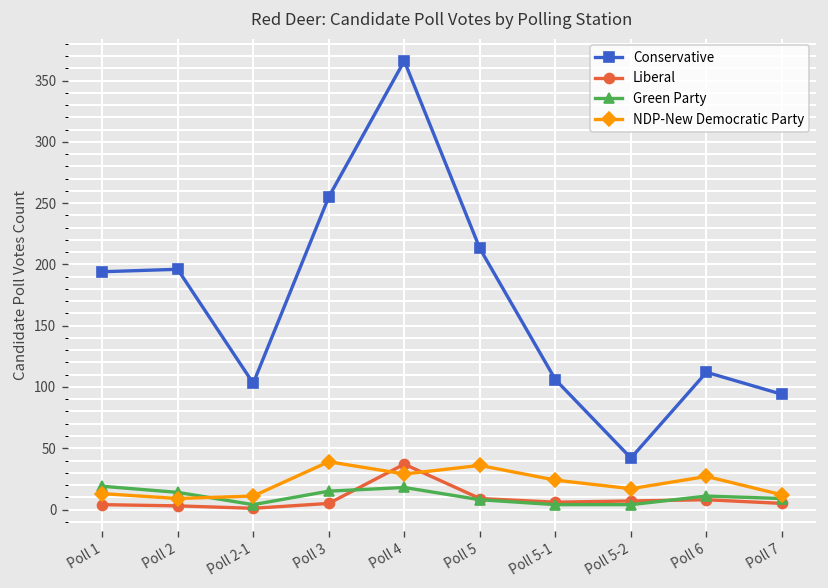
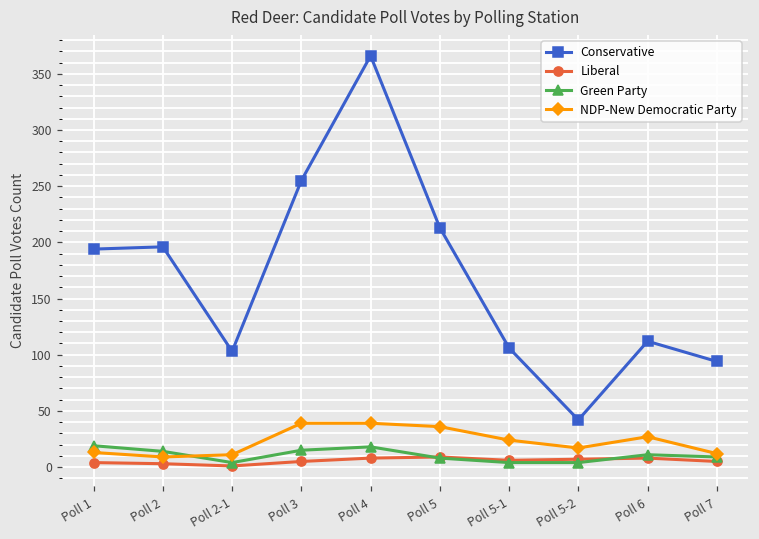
  {
    "Conservative": {
      "Poll 1": 194,
      "Poll 2": 196,
      "Poll 2-1": 103,
      "Poll 3": 255,
      "Poll 4": 366,
      "Poll 5": 213,
      "Poll 5-1": 106,
      "Poll 5-2": 42,
      "Poll 6": 112,
      "Poll 7": 94
    },
    "Liberal": {
      "Poll 1": 4,
      "Poll 2": 3,
      "Poll 2-1": 1,
      "Poll 3": 5,
-     "Poll 4": 37,
+     "Poll 4": 8,
      "Poll 5-2": 7,
      "Poll 6": 8,
      "Poll 7": 5
    },
    "Green Party": {
      "Poll 1": 19,
      "Poll 2": 14,
      "Poll 2-1": 4,
      "Poll 3": 15,
      "Poll 4": 18,
      "Poll 5-2": 4,
      "Poll 6": 11,
      "Poll 7": 9
    },
    "NDP-New Democratic Party": {
      "Poll 1": 13,
      "Poll 2": 9,
      "Poll 2-1": 11,
      "Poll 3": 39,
-     "Poll 4": 29,
+     "Poll 4": 39,
      "Poll 5": 36,
      "Poll 5-1": 24,
      "Poll 5-2": 17,
      "Poll 6": 27,
      "Poll 7": 12
    }
  }
